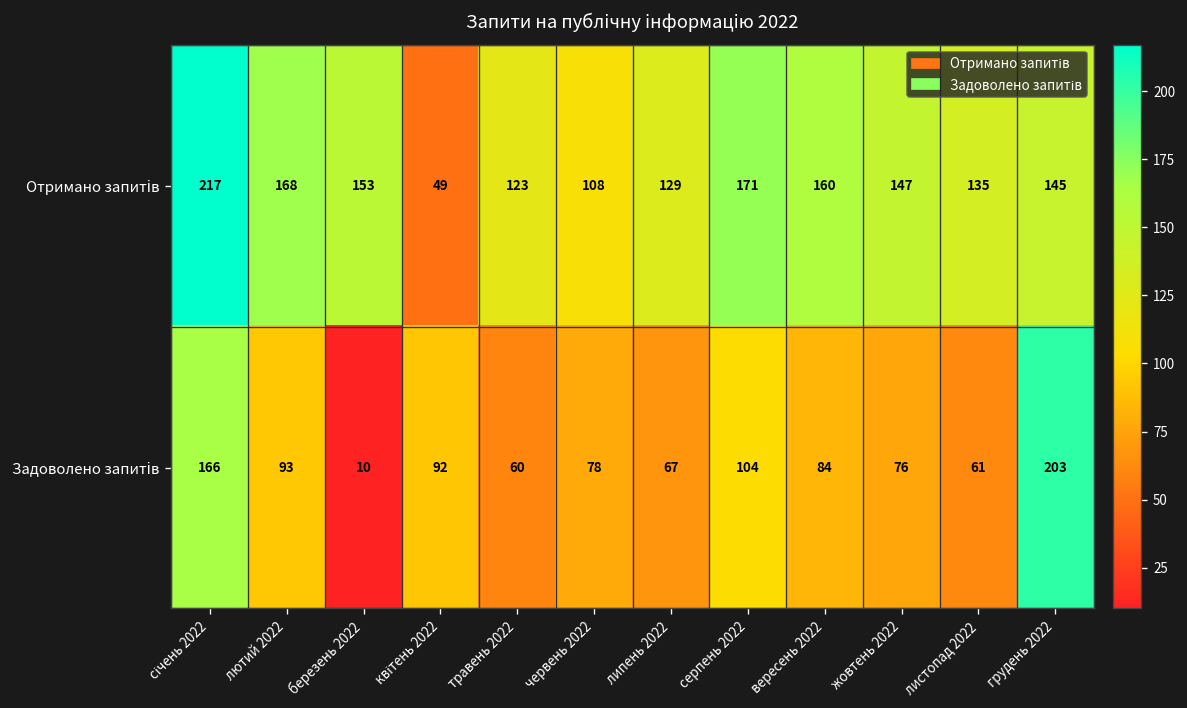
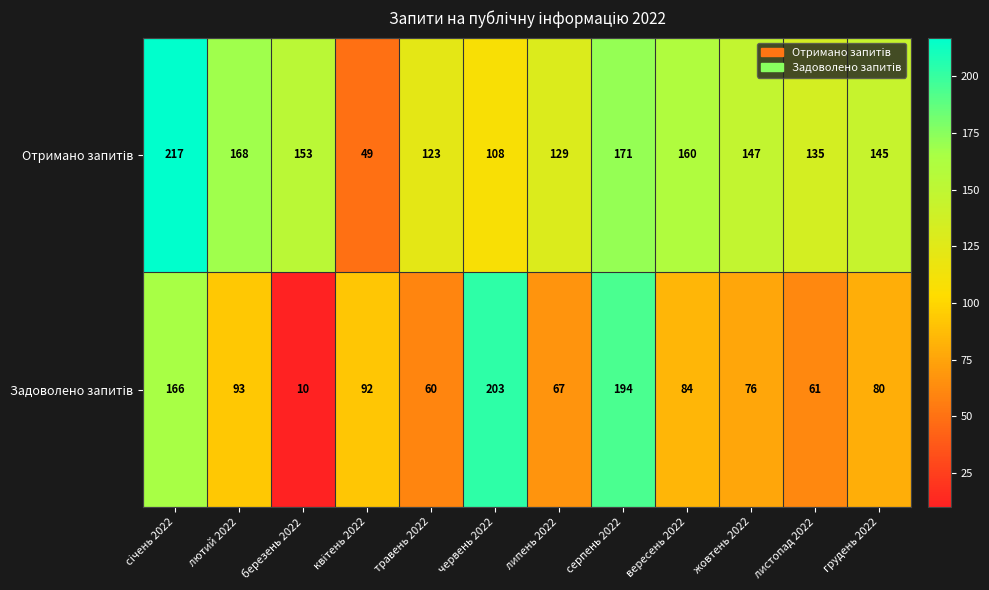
  {
    "Отримано запитів": {
      "січень 2022": 217,
      "лютий 2022": 168,
      "березень 2022": 153,
      "квітень 2022": 49,
      "травень 2022": 123,
      "червень 2022": 108,
      "липень 2022": 129,
      "серпень 2022": 171,
      "вересень 2022": 160,
      "жовтень 2022": 147,
      "листопад 2022": 135,
      "грудень 2022": 145
    },
    "Задоволено запитів": {
      "січень 2022": 166,
      "лютий 2022": 93,
      "березень 2022": 10,
      "квітень 2022": 92,
      "травень 2022": 60,
-     "червень 2022": 78,
+     "червень 2022": 203,
      "липень 2022": 67,
-     "серпень 2022": 104,
+     "серпень 2022": 194,
      "вересень 2022": 84,
      "жовтень 2022": 76,
      "листопад 2022": 61,
-     "грудень 2022": 203
+     "грудень 2022": 80
    }
  }
